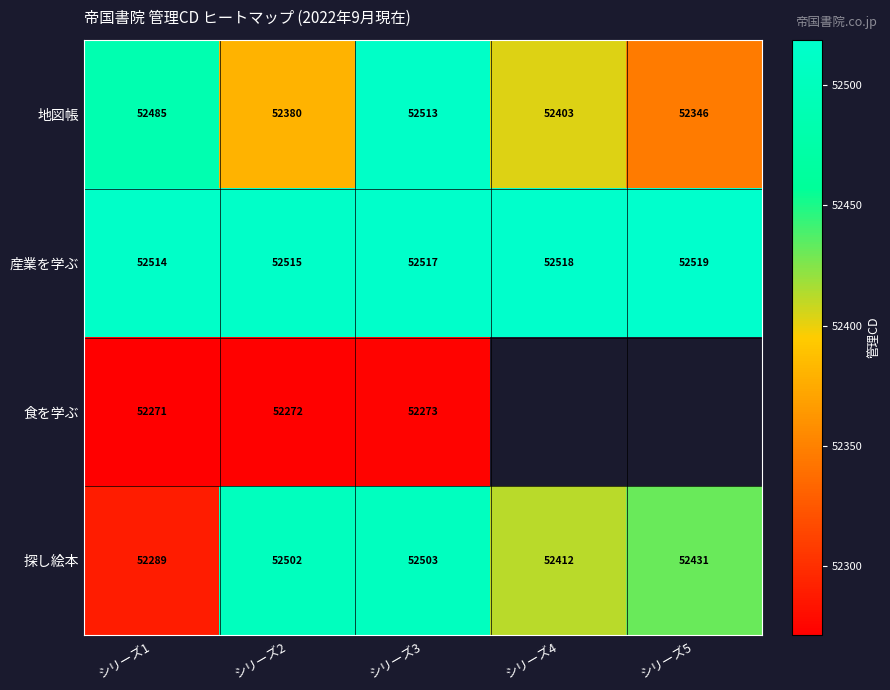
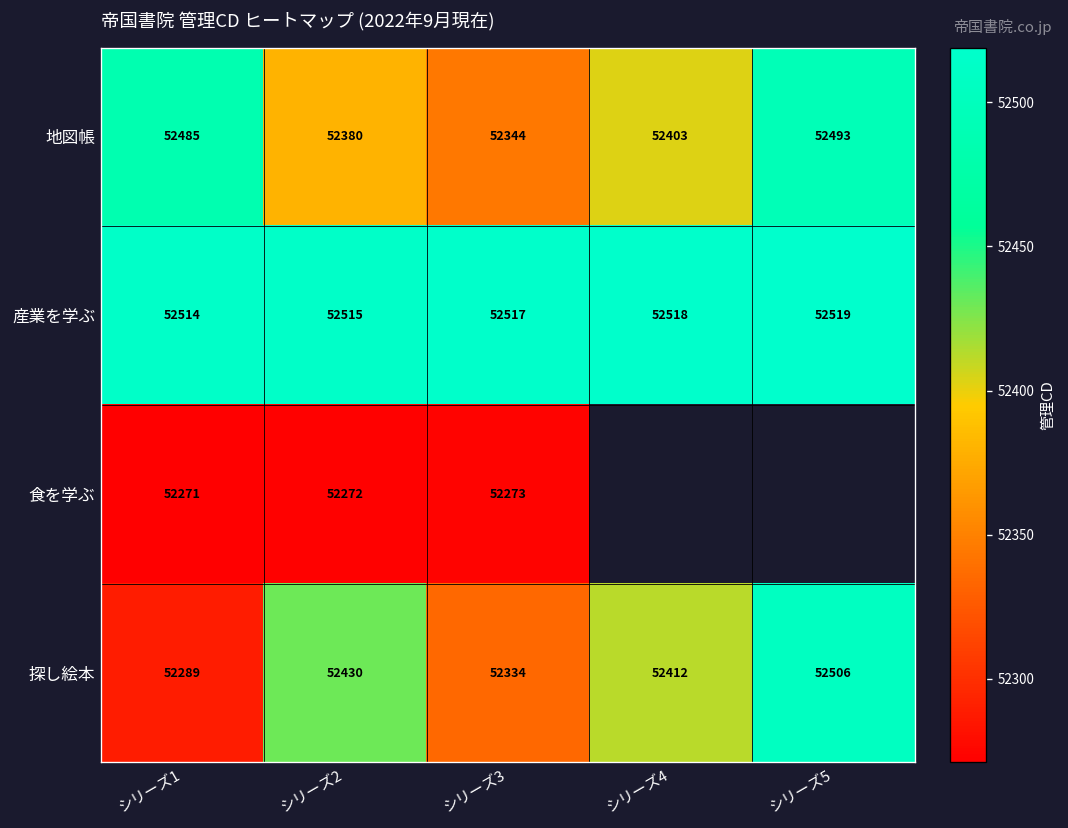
  {
    "地図帳": {
      "シリーズ1": 52485,
      "シリーズ2": 52380,
-     "シリーズ3": 52513,
+     "シリーズ3": 52344,
      "シリーズ4": 52403,
-     "シリーズ5": 52346
+     "シリーズ5": 52493
    },
    "産業を学ぶ": {
      "シリーズ1": 52514,
      "シリーズ2": 52515,
      "シリーズ3": 52517,
      "シリーズ4": 52518,
      "シリーズ5": 52519
    },
    "食を学ぶ": {
      "シリーズ1": 52271,
      "シリーズ2": 52272,
      "シリーズ3": 52273
    },
    "探し絵本": {
      "シリーズ1": 52289,
-     "シリーズ2": 52502,
-     "シリーズ3": 52503,
+     "シリーズ2": 52430,
+     "シリーズ3": 52334,
      "シリーズ4": 52412,
-     "シリーズ5": 52431
+     "シリーズ5": 52506
    }
  }
